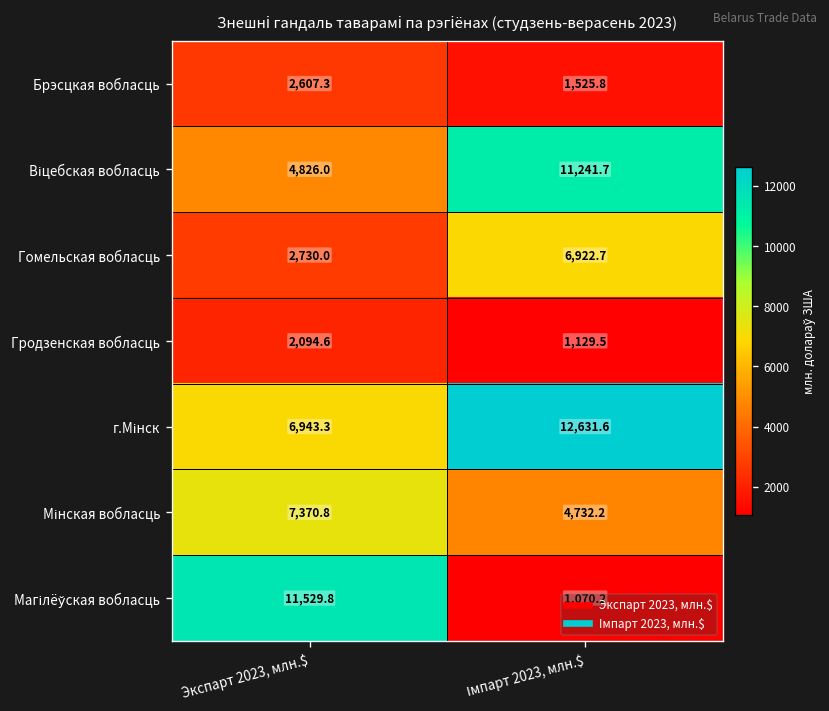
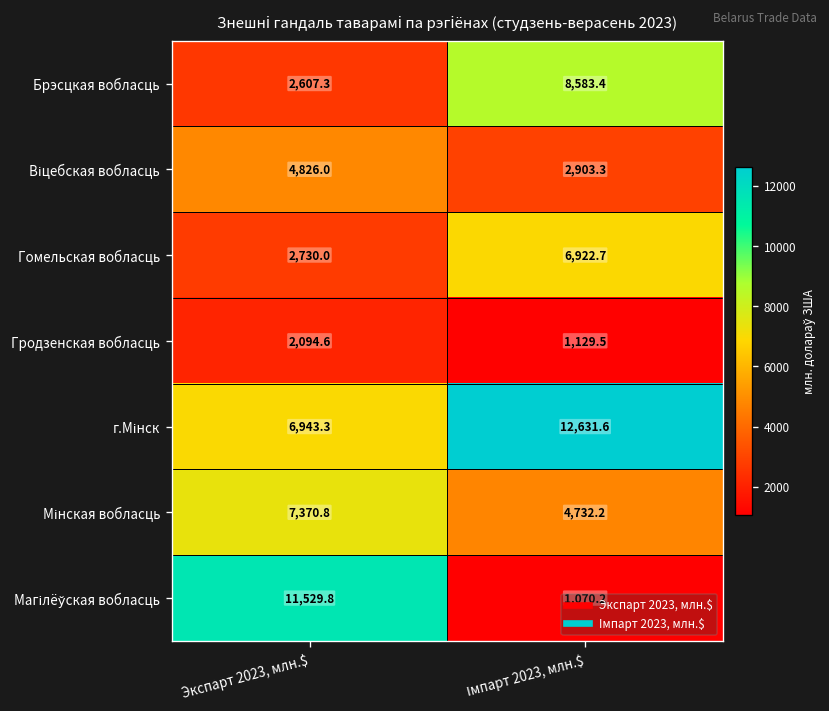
  {
    "Брэсцкая вобласць": {
-     "Імпарт 2023, млн.$": "1,525.8"
+     "Імпарт 2023, млн.$": "8,583.4"
    },
    "Віцебская вобласць": {
-     "Імпарт 2023, млн.$": "11,241.7"
+     "Імпарт 2023, млн.$": "2,903.3"
    }
  }
